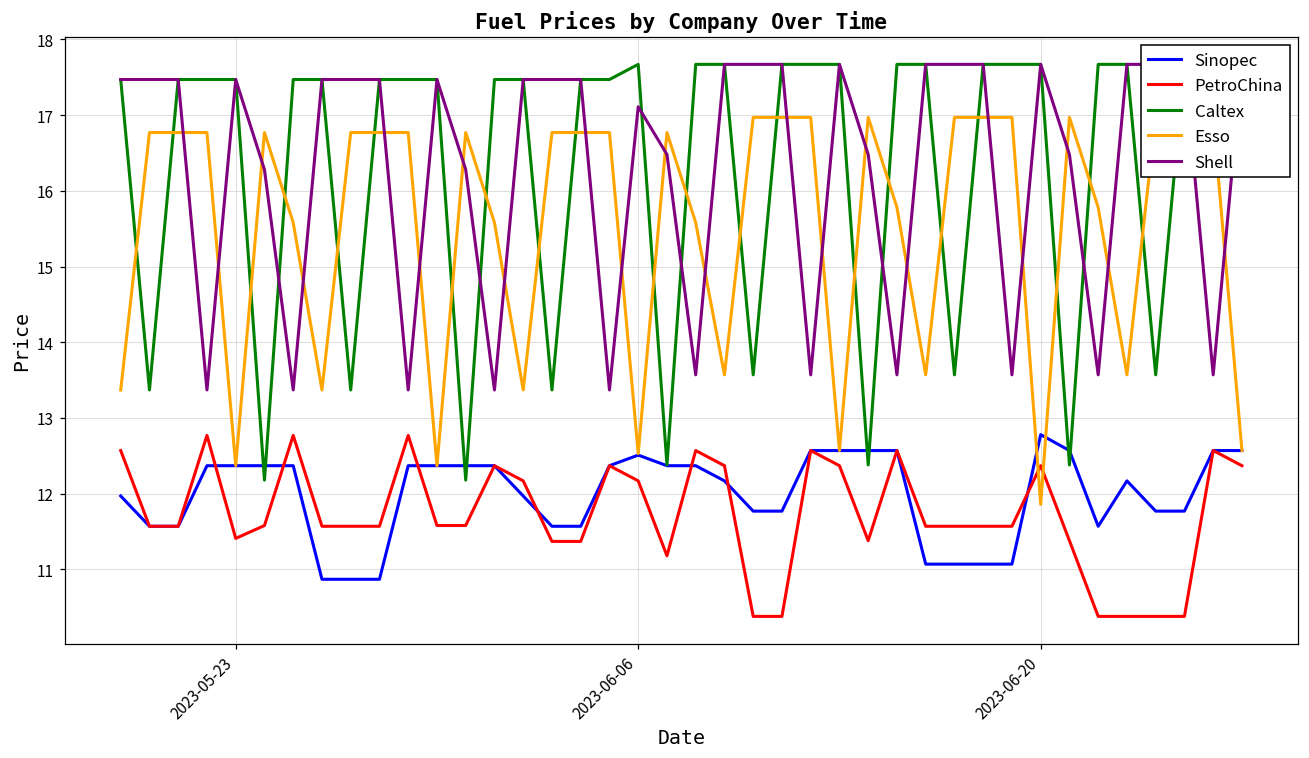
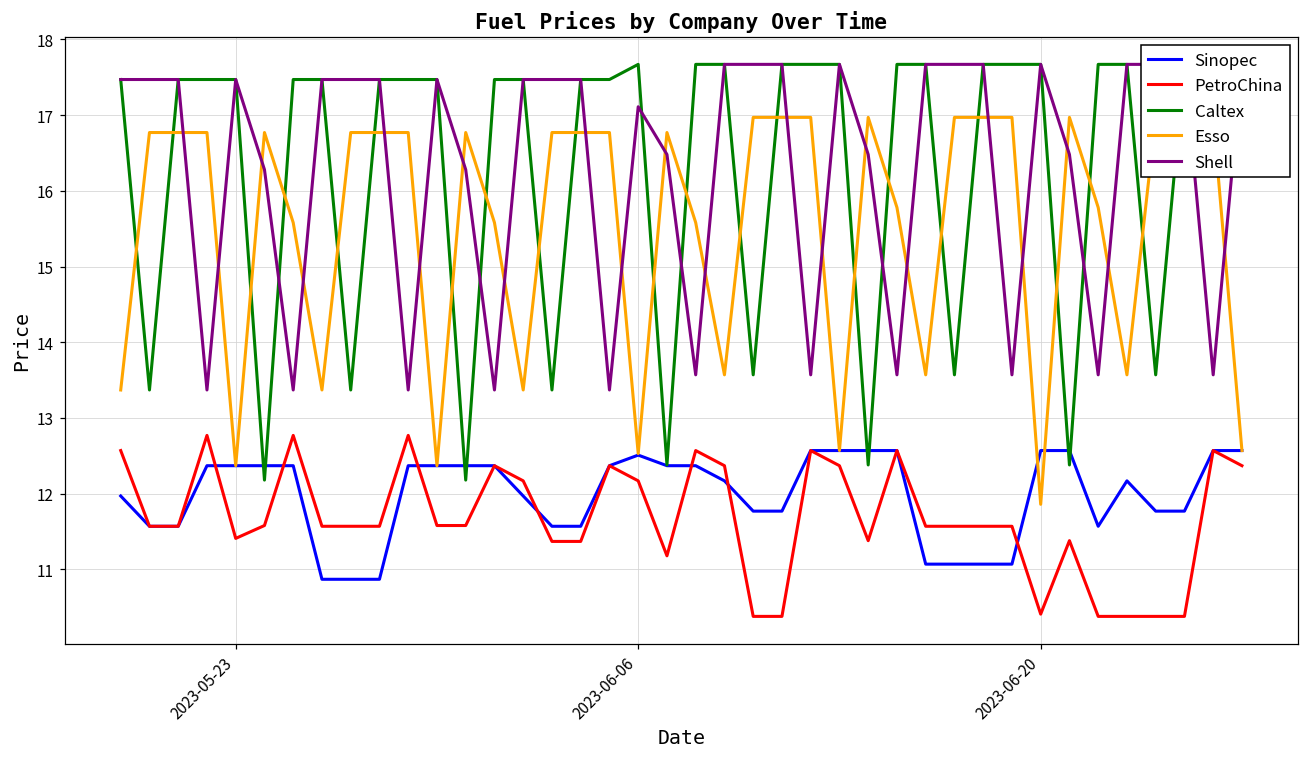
  {
    "Sinopec": {
-     "2023-06-20": 12.8
+     "2023-06-20": 12.6
    },
    "PetroChina": {
      "2023-05-23": 11.4,
      "2023-06-06": 12.2,
-     "2023-06-20": 12.4
+     "2023-06-20": 10.4
    },
    "Caltex": {
      "2023-06-06": 17.7
    },
    "Esso": {
      "2023-06-20": 11.9
    },
    "Shell": {
      "2023-06-06": 17.1
    }
  }
